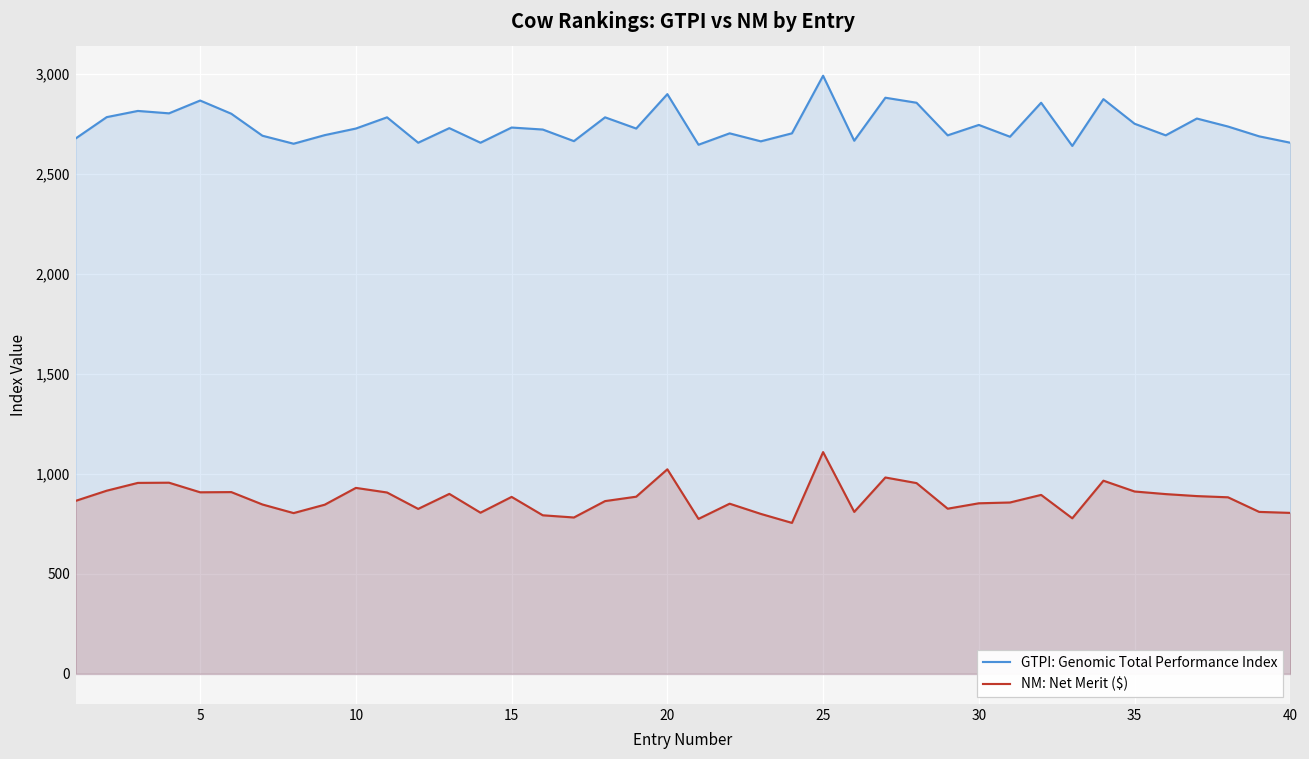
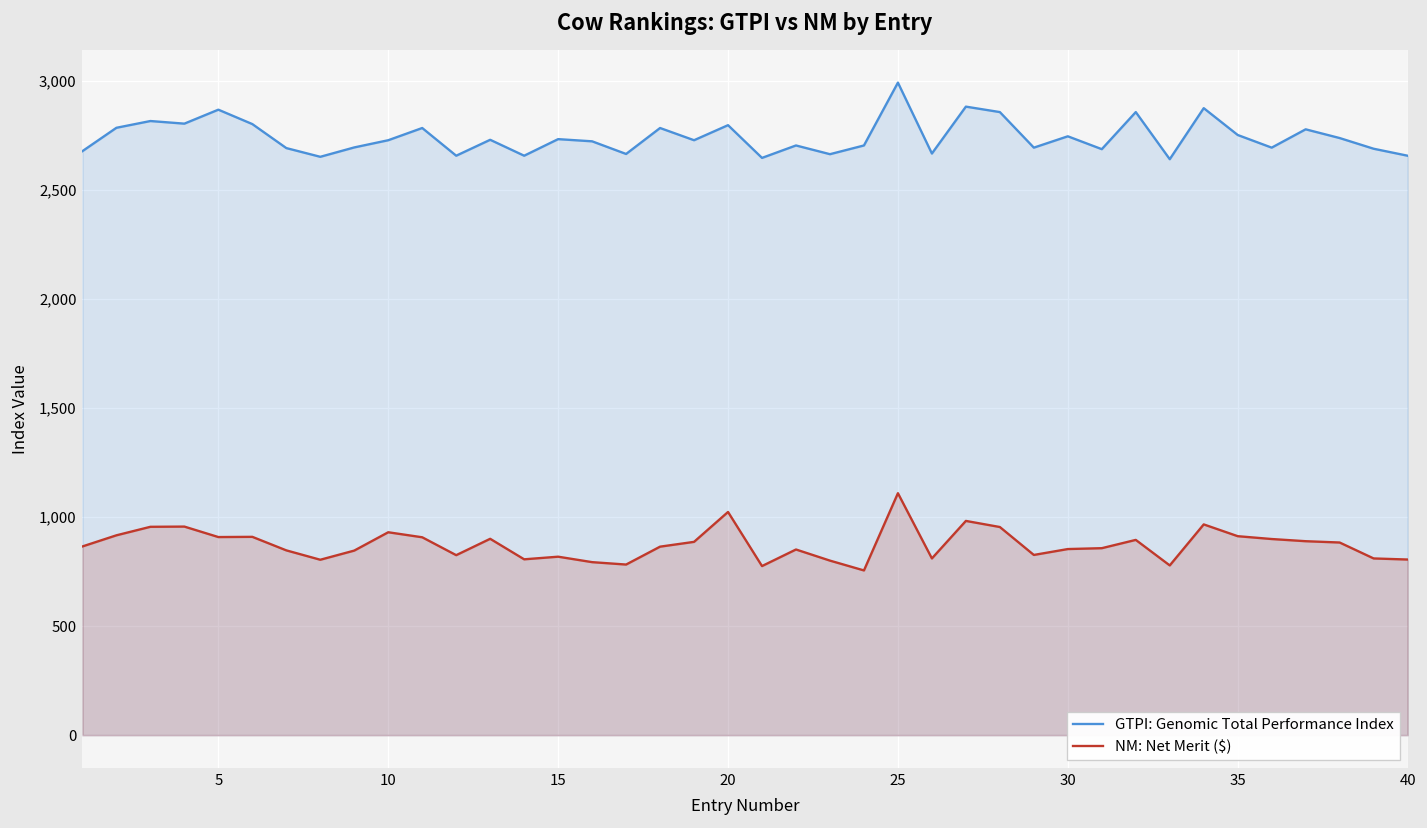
  {
    "GTPI: Genomic Total Performance Index": {
      "5": "2,870",
      "10": "2,730",
      "15": "2,730",
-     "20": "2,900",
+     "20": "2,800",
      "25": "2,990",
      "30": "2,750",
      "35": "2,750",
      "40": "2,660"
    },
    "NM: Net Merit ($)": {
      "5": "910",
      "10": "930",
-     "15": "890",
+     "15": "820",
      "20": "1,020",
      "25": "1,110",
      "30": "850",
      "35": "910",
      "40": "810"
    }
  }
